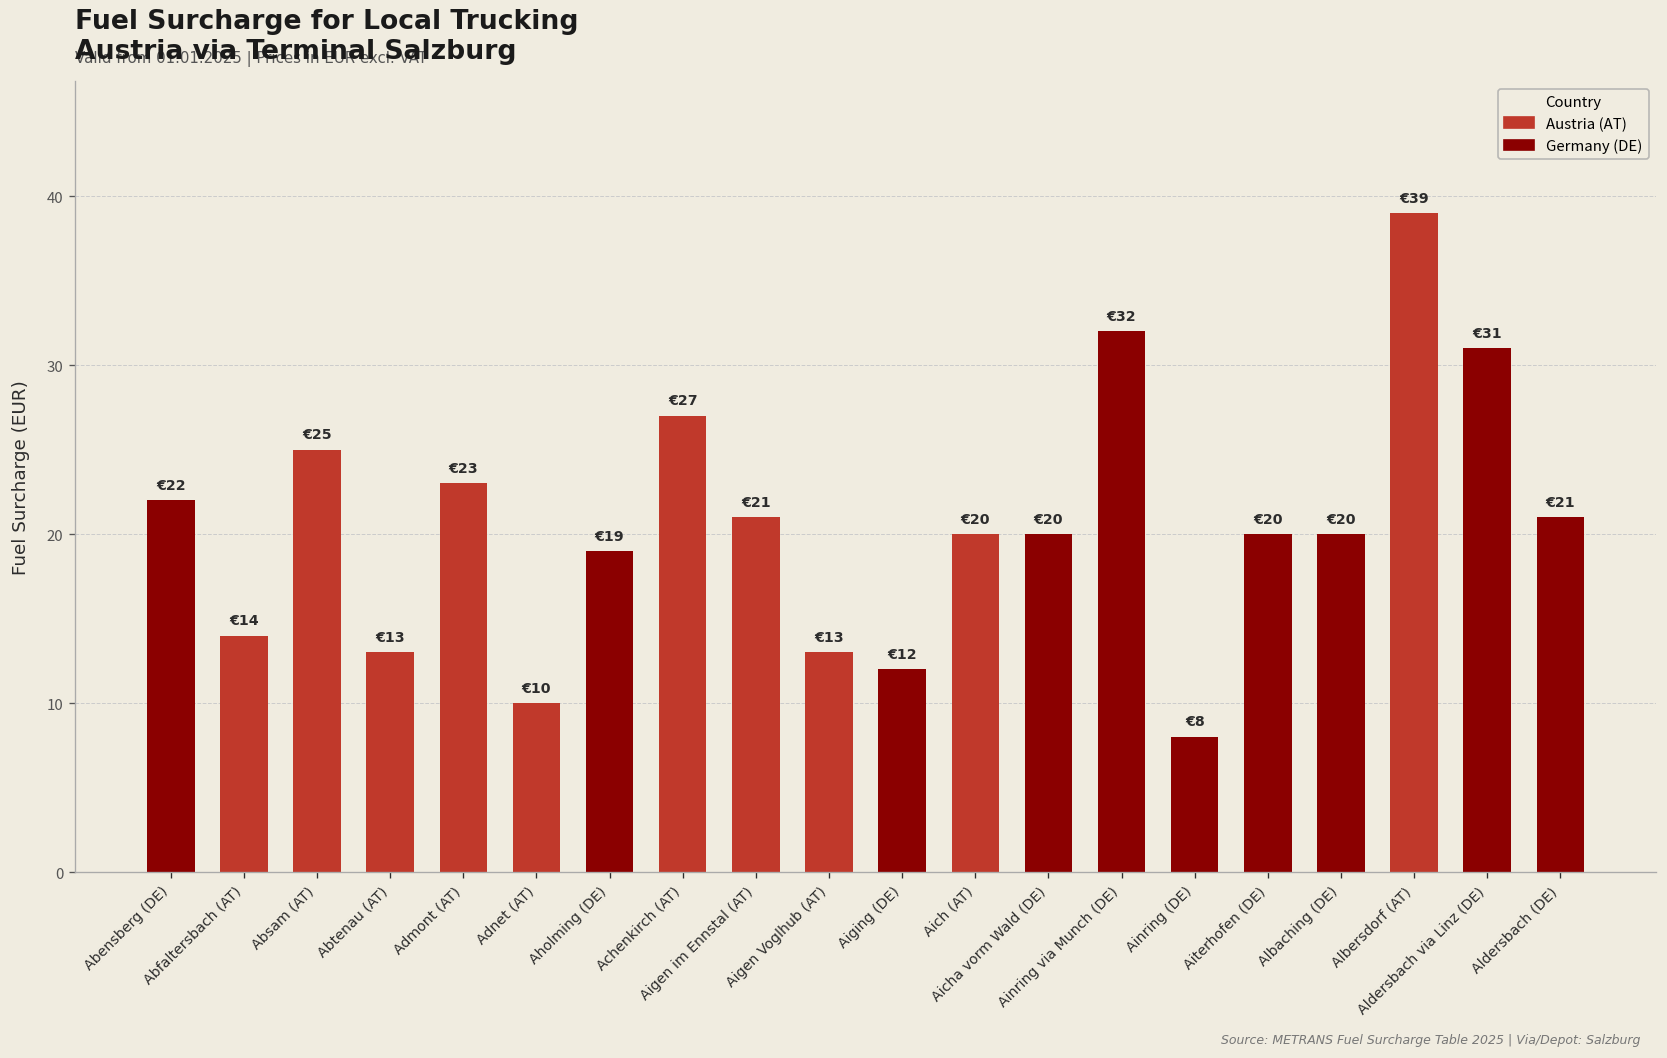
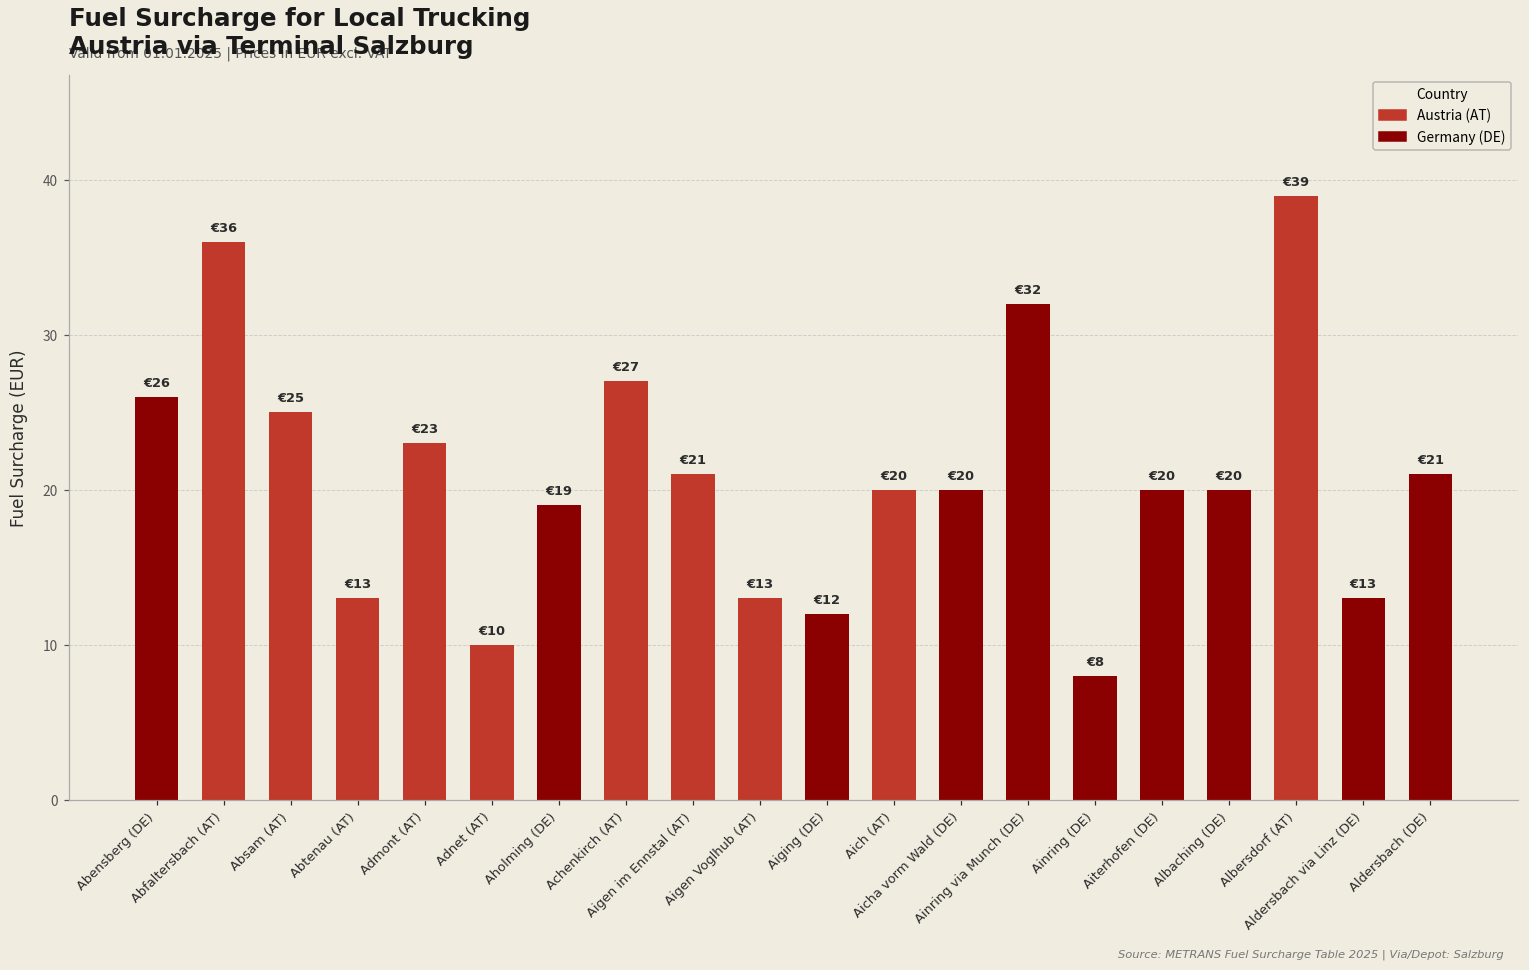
  {
-   "Abensberg (DE)": "€22",
-   "Abfaltersbach (AT)": "€14",
+   "Abensberg (DE)": "€26",
+   "Abfaltersbach (AT)": "€36",
    "Absam (AT)": "€25",
    "Abtenau (AT)": "€13",
    "Admont (AT)": "€23",
    "Adnet (AT)": "€10",
    "Aholming (DE)": "€19",
    "Achenkirch (AT)": "€27",
    "Aigen im Ennstal (AT)": "€21",
    "Aigen Voglhub (AT)": "€13",
    "Aiging (DE)": "€12",
    "Aich (AT)": "€20",
    "Aicha vorm Wald (DE)": "€20",
    "Ainring via Munch (DE)": "€32",
    "Ainring (DE)": "€8",
    "Aiterhofen (DE)": "€20",
    "Albaching (DE)": "€20",
    "Albersdorf (AT)": "€39",
-   "Aldersbach via Linz (DE)": "€31",
+   "Aldersbach via Linz (DE)": "€13",
    "Aldersbach (DE)": "€21"
  }
